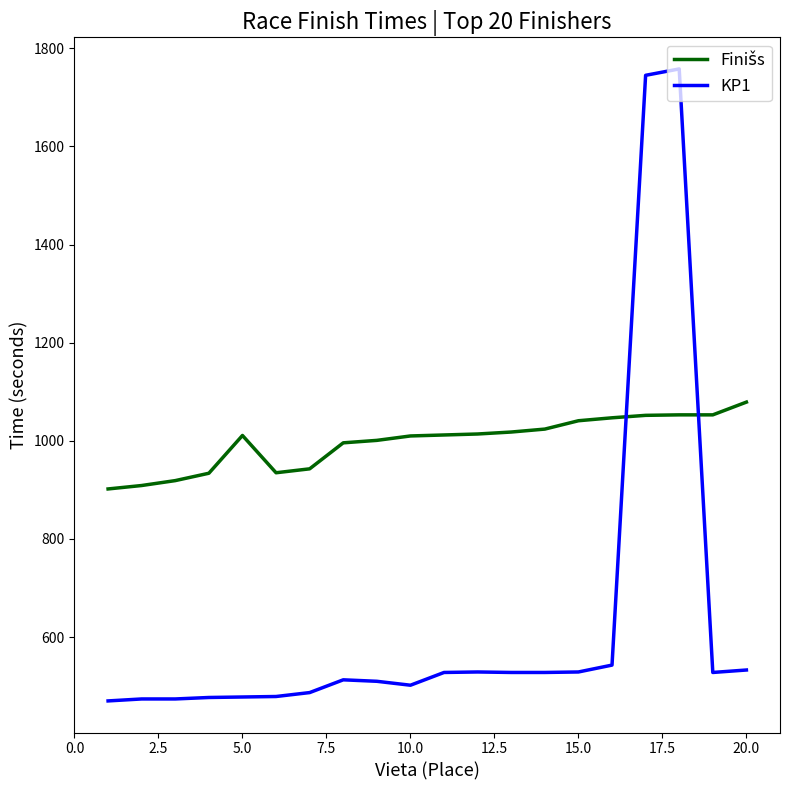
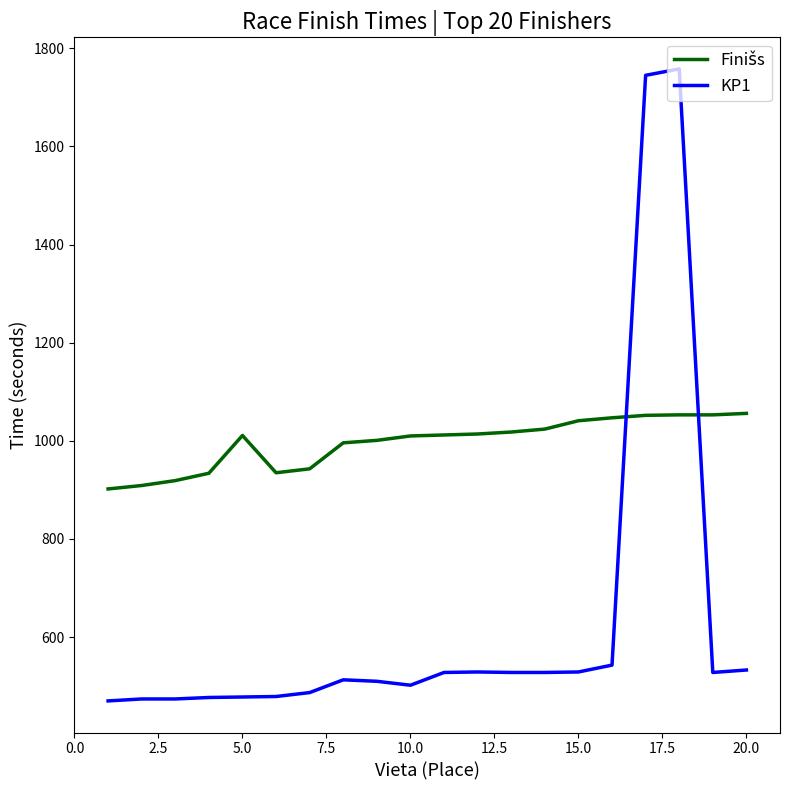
  {
    "Finišs": {
      "5.0": 1010,
      "10.0": 1010,
      "15.0": 1040,
-     "20.0": 1080
+     "20.0": 1060
    },
    "KP1": {
      "5.0": 480,
      "10.0": 500,
      "15.0": 530,
      "20.0": 530
    }
  }
